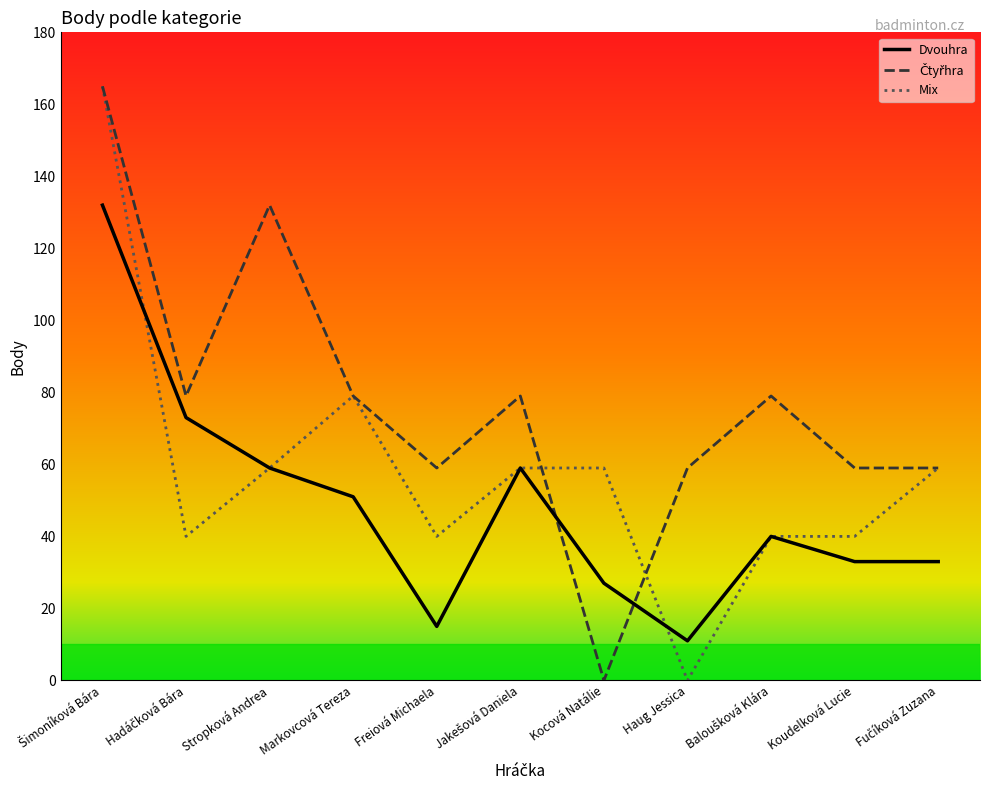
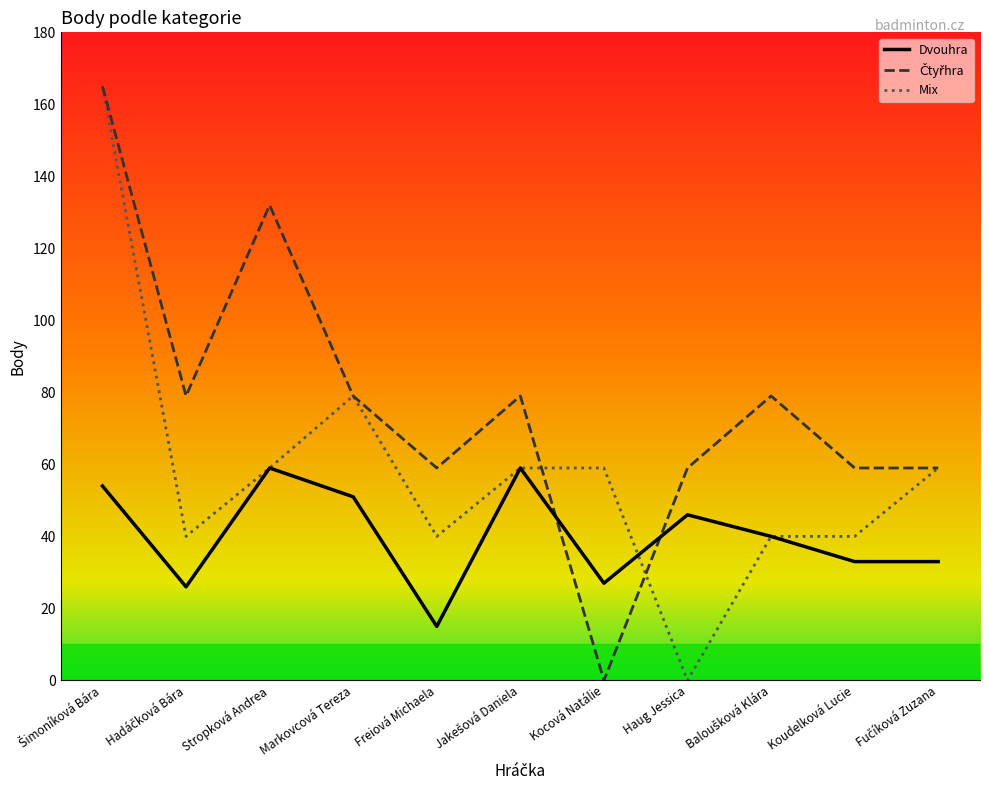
  {
    "Dvouhra": {
-     "Šimoníková Bára": 132,
-     "Hadáčková Bára": 73,
+     "Šimoníková Bára": 54,
+     "Hadáčková Bára": 26,
      "Markovcová Tereza": 51,
      "Freiová Michaela": 15,
      "Kocová Natálie": 27,
-     "Haug Jessica": 11,
+     "Haug Jessica": 46,
      "Koudelková Lucie": 33,
      "Fučíková Zuzana": 33
    }
  }
